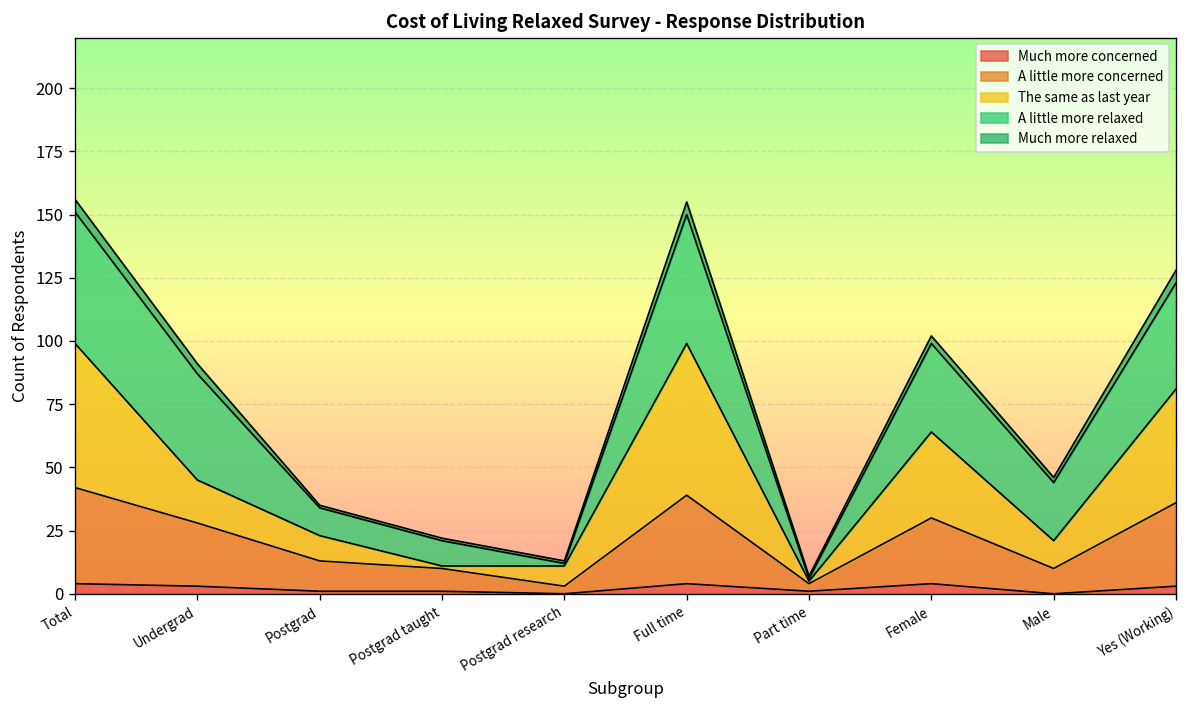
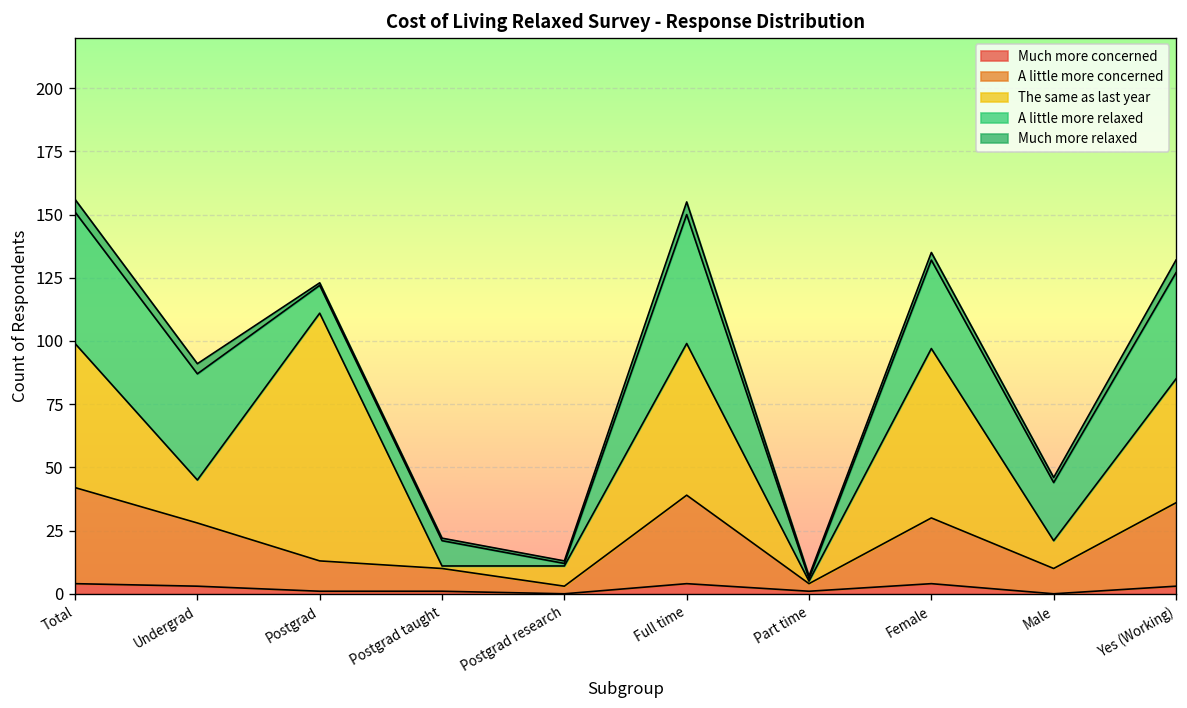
  {
    "The same as last year": {
      "Total": 57,
      "Undergrad": 17,
-     "Postgrad": 10,
+     "Postgrad": 98,
      "Full time": 60,
-     "Female": 34,
+     "Female": 67,
      "Male": 11,
-     "Yes (Working)": 45
+     "Yes (Working)": 49
    }
  }
